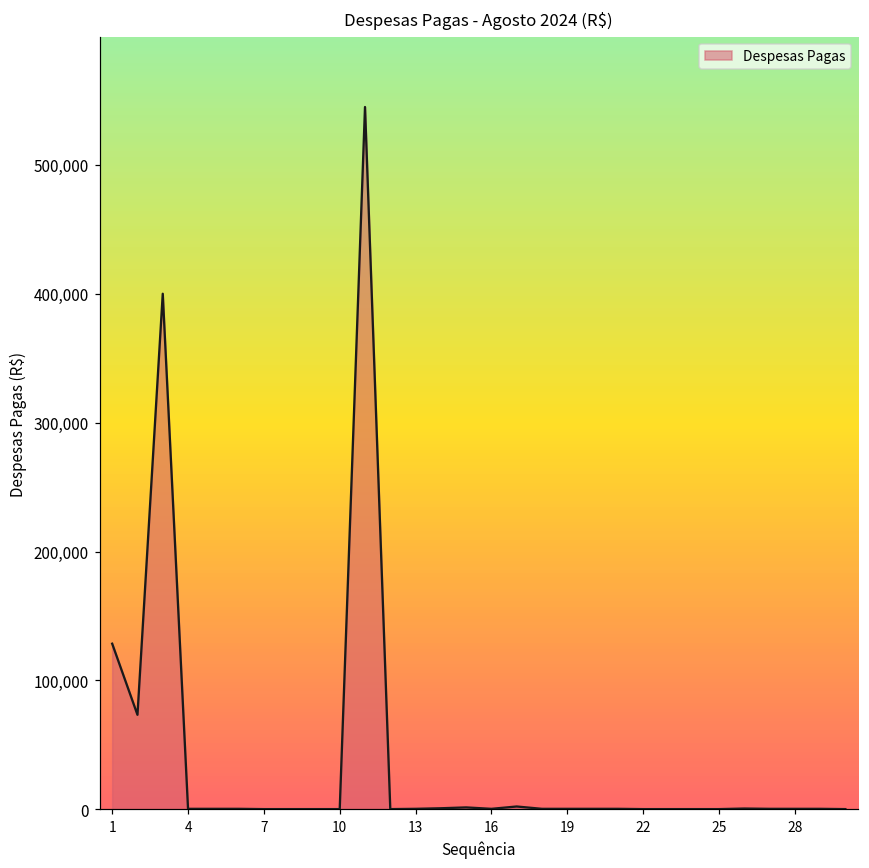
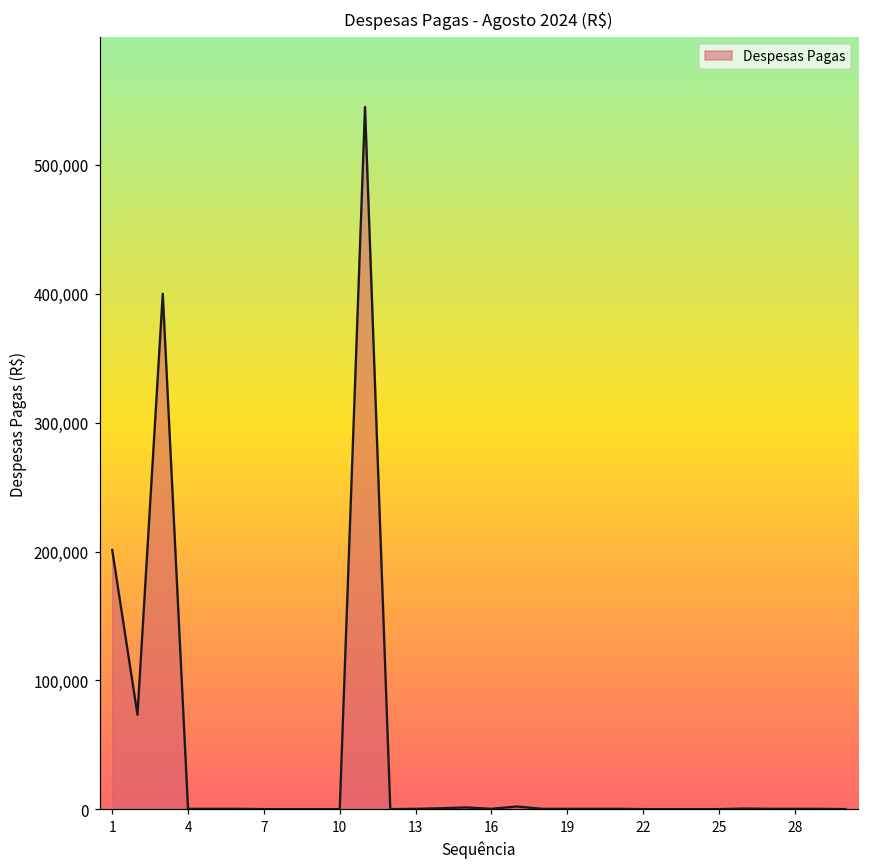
  {
-   "1": "129,000",
+   "1": "201,000",
    "4": "0",
    "7": "0",
    "10": "0",
    "13": "0",
    "16": "0",
    "19": "0",
    "22": "0",
    "25": "0",
    "28": "0"
  }
